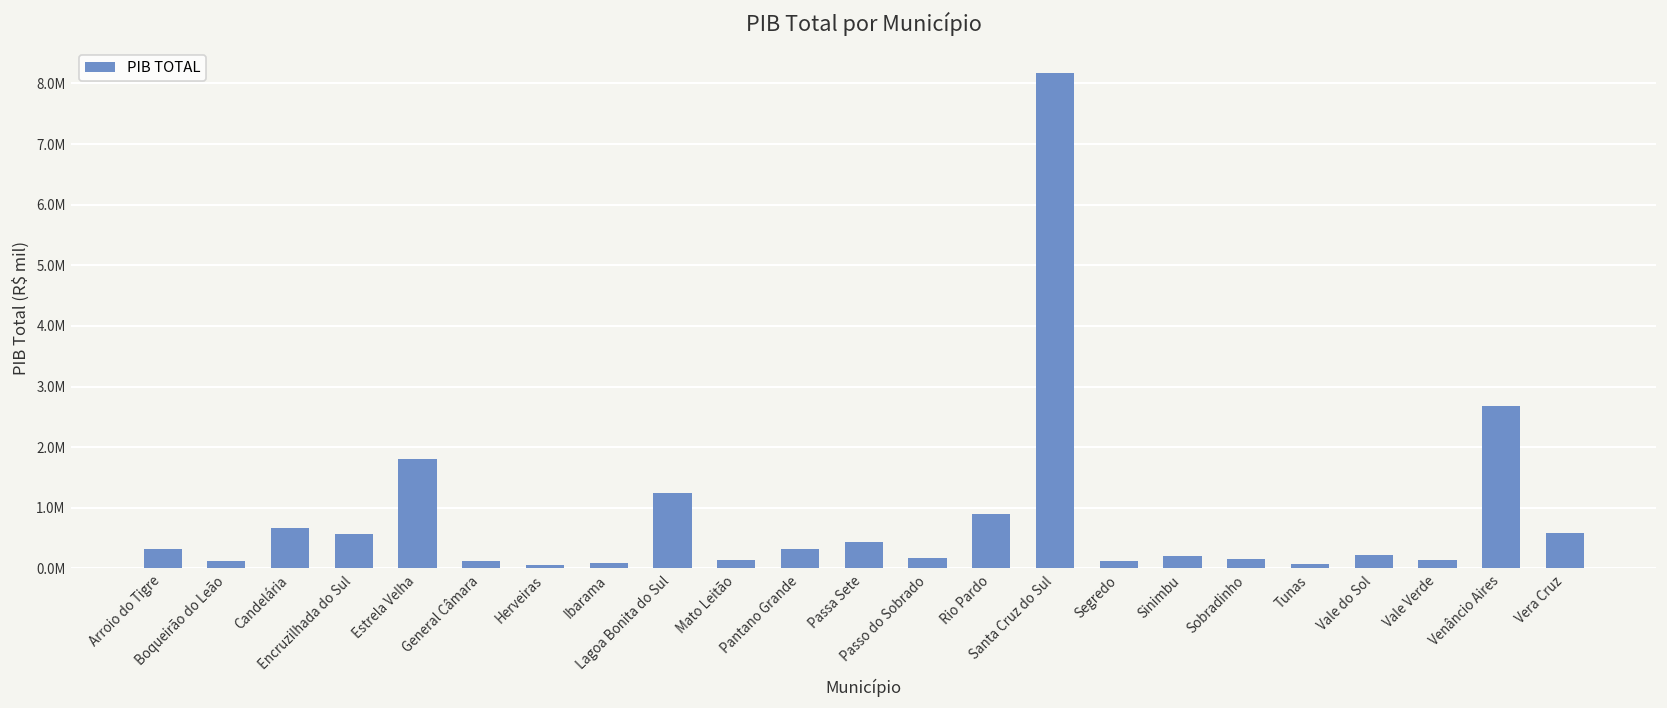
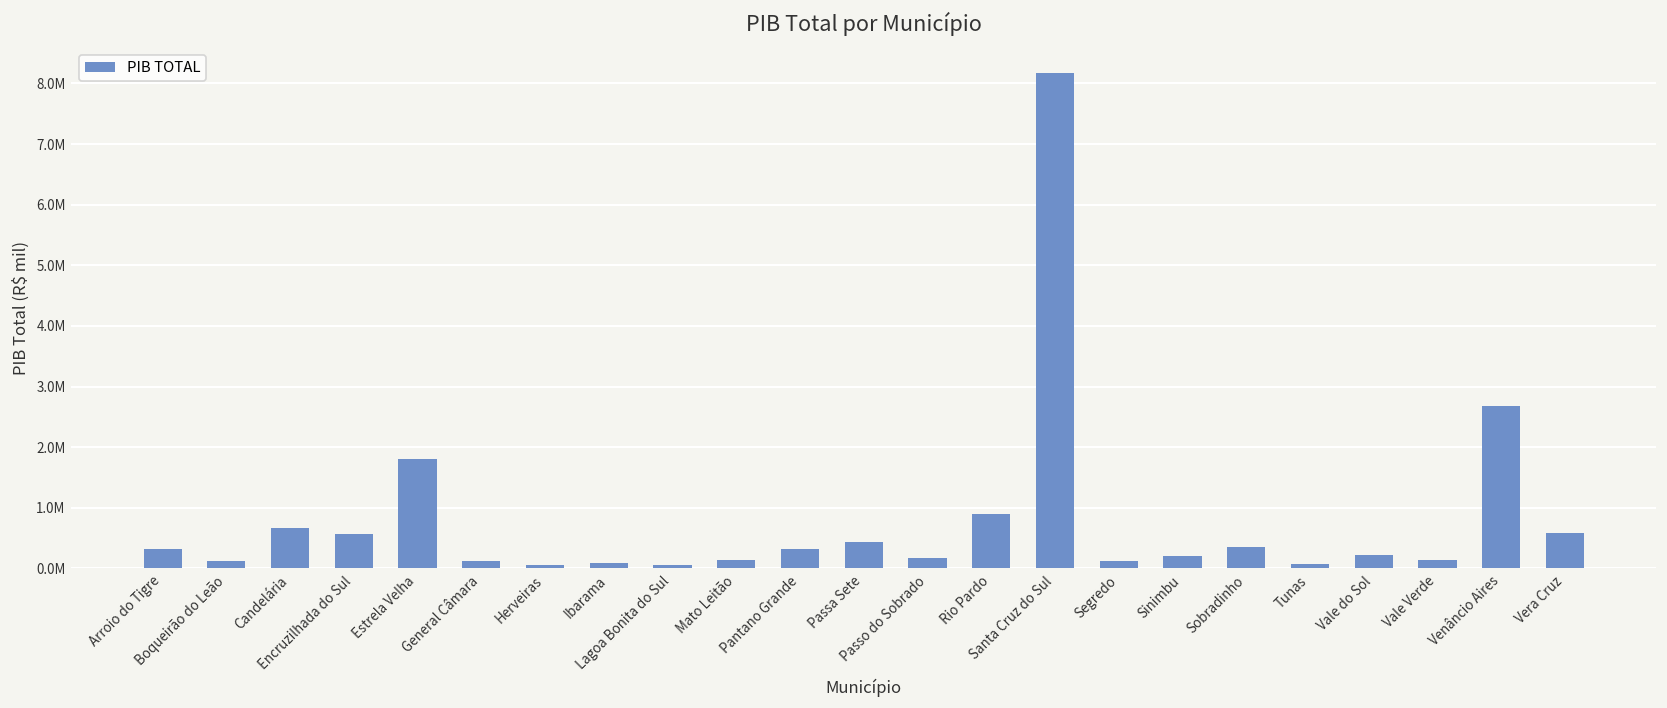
  {
    "Arroio do Tigre": 300000,
    "Boqueirão do Leão": 100000,
    "Candelária": 700000,
    "Encruzilhada do Sul": 600000,
    "Estrela Velha": 1800000,
    "General Câmara": 100000,
    "Herveiras": 100000,
    "Ibarama": 100000,
-   "Lagoa Bonita do Sul": 1200000,
+   "Lagoa Bonita do Sul": 100000,
    "Mato Leitão": 100000,
    "Pantano Grande": 300000,
    "Passa Sete": 400000,
    "Passo do Sobrado": 200000,
    "Rio Pardo": 900000,
    "Santa Cruz do Sul": 8200000,
    "Segredo": 100000,
    "Sinimbu": 200000,
-   "Sobradinho": 200000,
+   "Sobradinho": 400000,
    "Tunas": 100000,
    "Vale do Sol": 200000,
    "Vale Verde": 100000,
    "Venâncio Aires": 2700000,
    "Vera Cruz": 600000
  }
